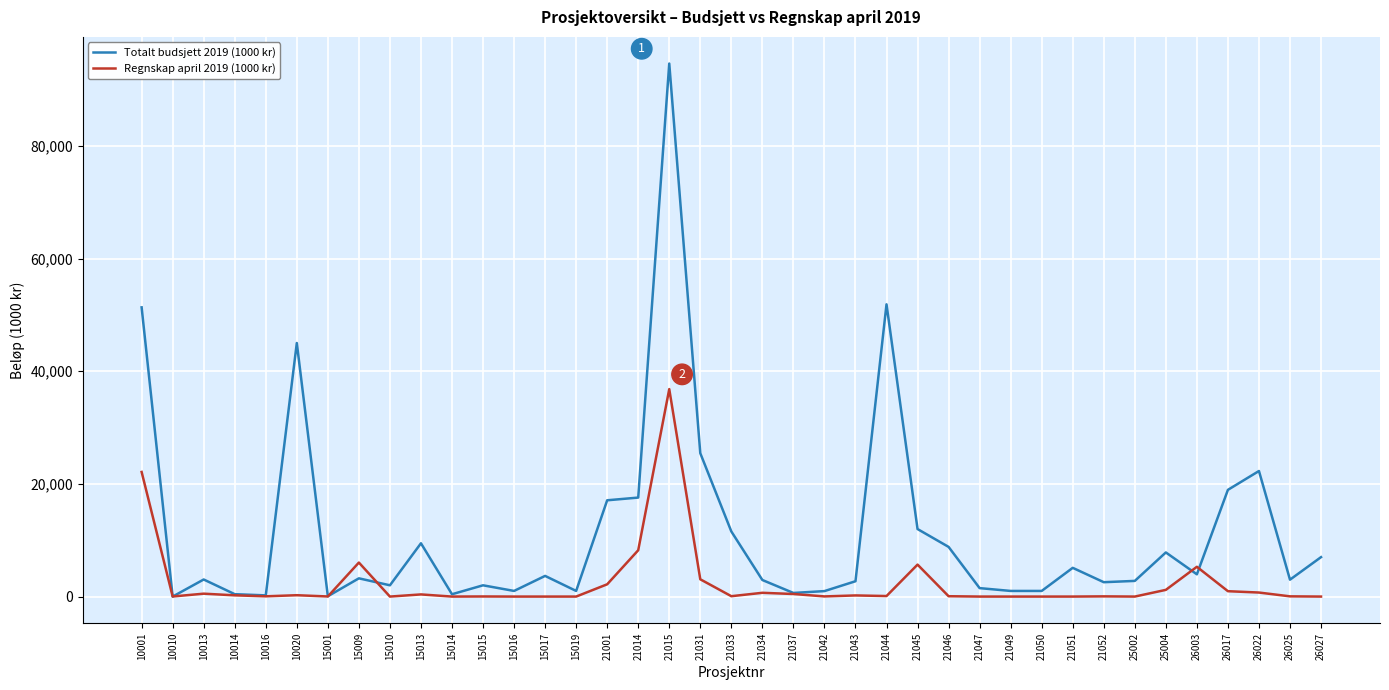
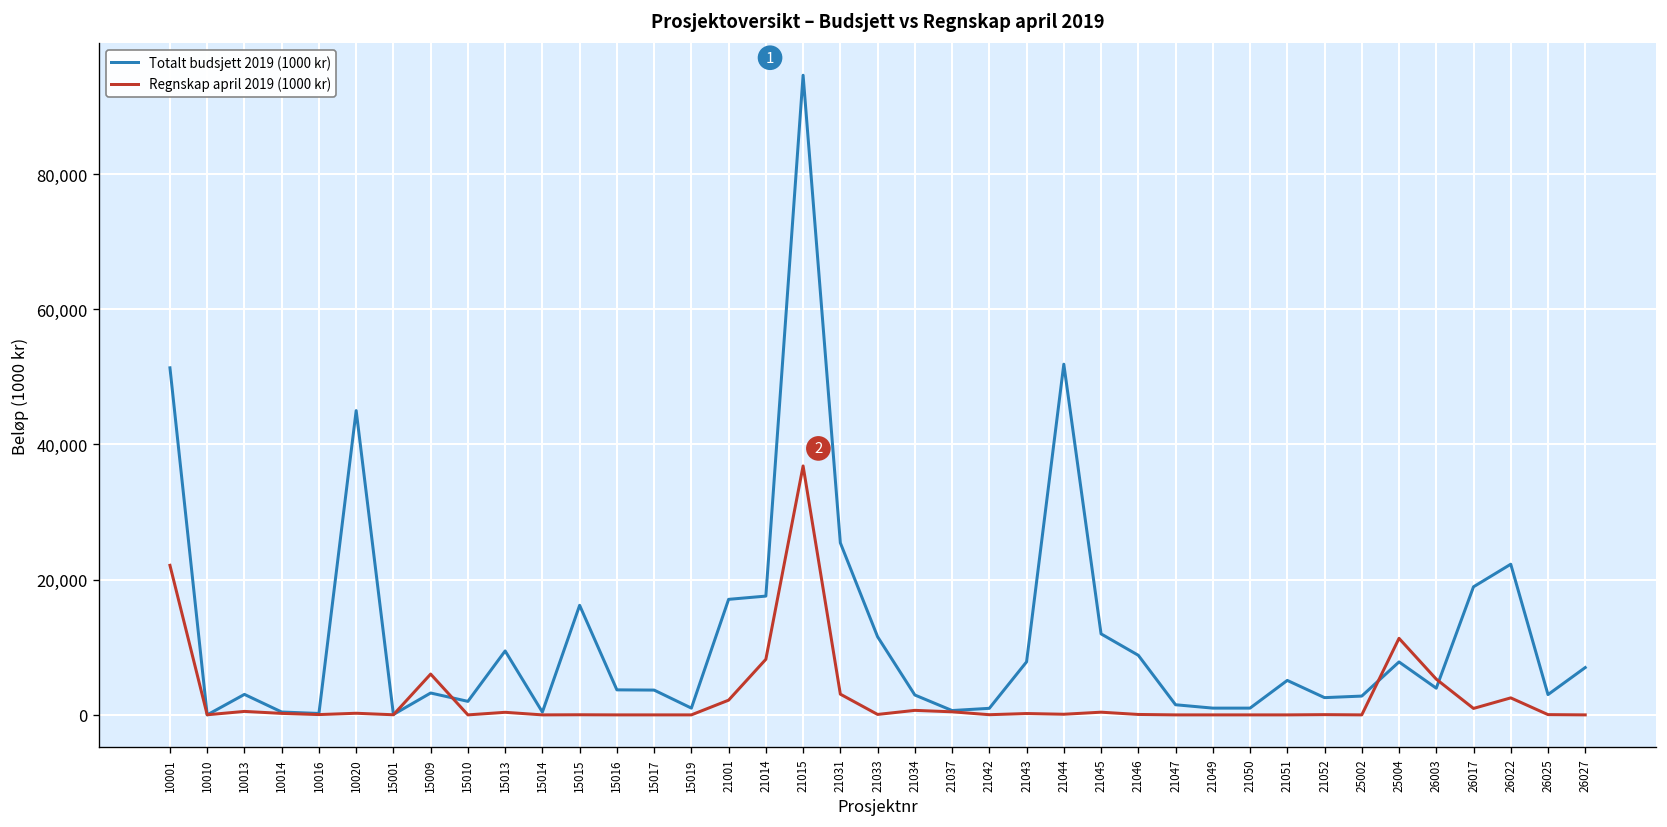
  {
    "Totalt budsjett 2019 (1000 kr)": {
      "10001": "51,000",
      "10013": "3,000",
      "10020": "45,000",
      "15009": "3,000",
      "15010": "2,000",
      "15013": "9,000",
-     "15015": "2,000",
-     "15016": "1,000",
+     "15015": "16,000",
+     "15016": "4,000",
      "15017": "4,000",
      "15019": "1,000",
      "21001": "17,000",
      "21014": "18,000",
      "21015": "95,000",
      "21031": "25,000",
      "21033": "12,000",
      "21034": "3,000",
      "21042": "1,000",
-     "21043": "3,000",
+     "21043": "8,000",
      "21044": "52,000",
      "21045": "12,000",
      "21046": "9,000",
      "21047": "2,000",
      "21049": "1,000",
      "21050": "1,000",
      "21051": "5,000",
      "21052": "3,000",
      "25002": "3,000",
      "25004": "8,000",
      "26003": "4,000",
      "26017": "19,000",
      "26022": "22,000",
      "26025": "3,000",
      "26027": "7,000"
    },
    "Regnskap april 2019 (1000 kr)": {
      "10001": "22,000",
      "10013": "1,000",
      "10020": "0",
      "15009": "6,000",
      "15010": "0",
      "15013": "0",
      "15015": "0",
      "15016": "0",
      "15017": "0",
      "15019": "0",
      "21001": "2,000",
      "21014": "8,000",
      "21031": "3,000",
      "21033": "0",
      "21034": "1,000",
      "21042": "0",
      "21043": "0",
      "21044": "0",
-     "21045": "6,000",
+     "21045": "0",
      "21046": "0",
      "21047": "0",
      "21049": "0",
      "21050": "0",
      "21051": "0",
      "21052": "0",
      "25002": "0",
-     "25004": "1,000",
+     "25004": "11,000",
      "26003": "5,000",
      "26017": "1,000",
-     "26022": "1,000",
+     "26022": "3,000",
      "26025": "0",
      "26027": "0"
    }
  }
